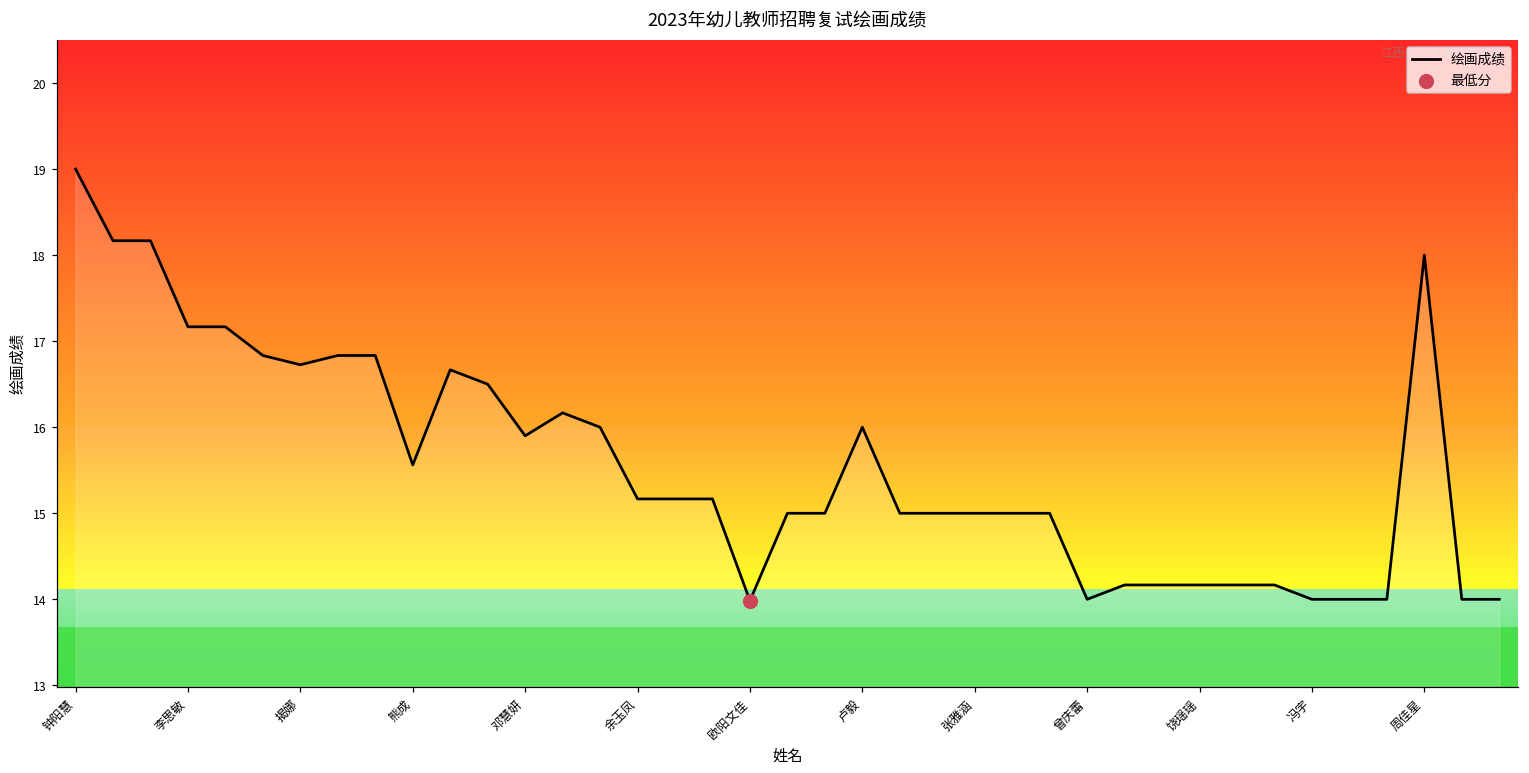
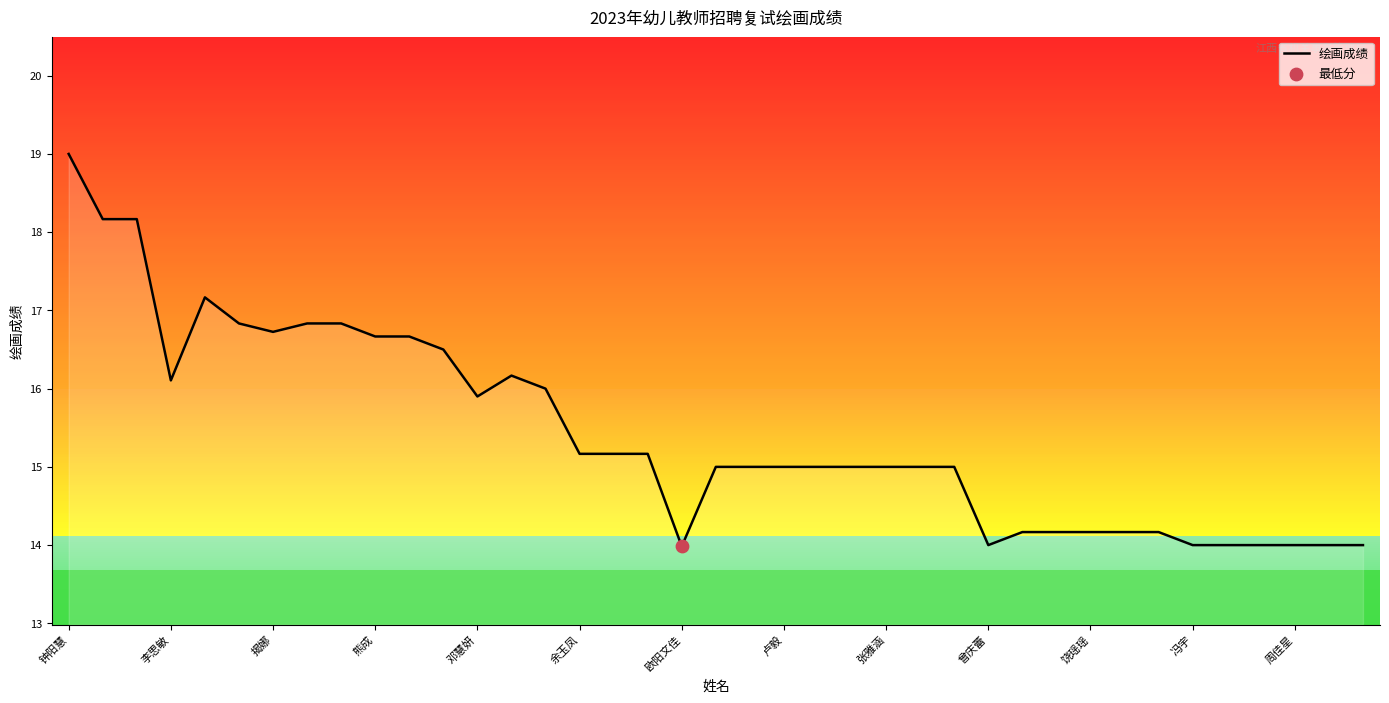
  {
    "绘画成绩": {
      "钟阳慧": 19.0,
-     "李思敏": 17.2,
+     "李思敏": 16.1,
      "揭娜": 16.7,
-     "熊成": 15.6,
+     "熊成": 16.7,
      "邓慧妍": 15.9,
      "余玉凤": 15.2,
-     "卢毅": 16,
+     "卢毅": 15,
      "张雅涵": 15.0,
      "曾庆蕾": 14.0,
      "饶瑶瑶": 14.2,
      "冯宇": 14.0,
-     "周佳星": 18
+     "周佳星": 14
    }
  }
